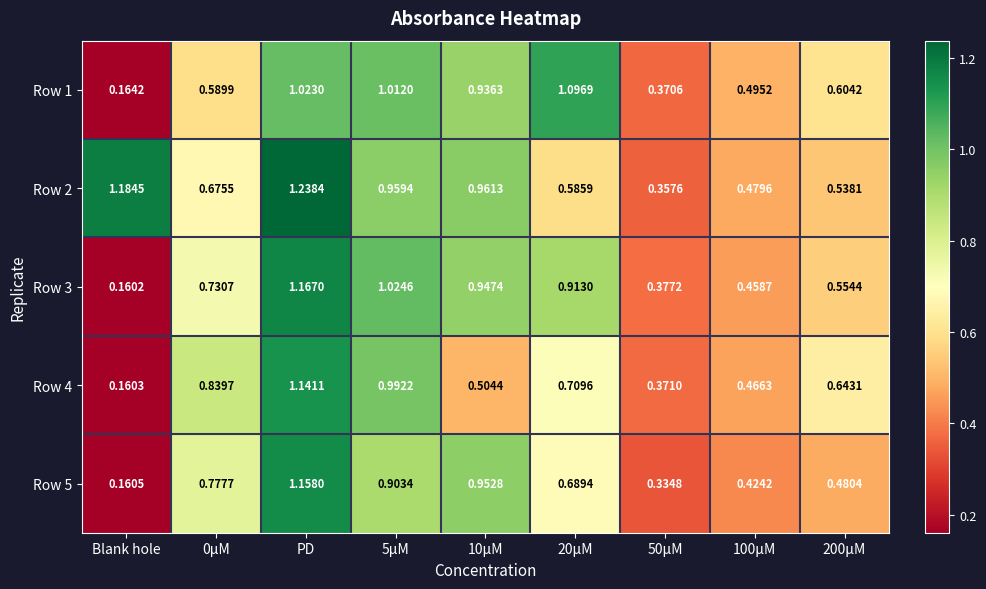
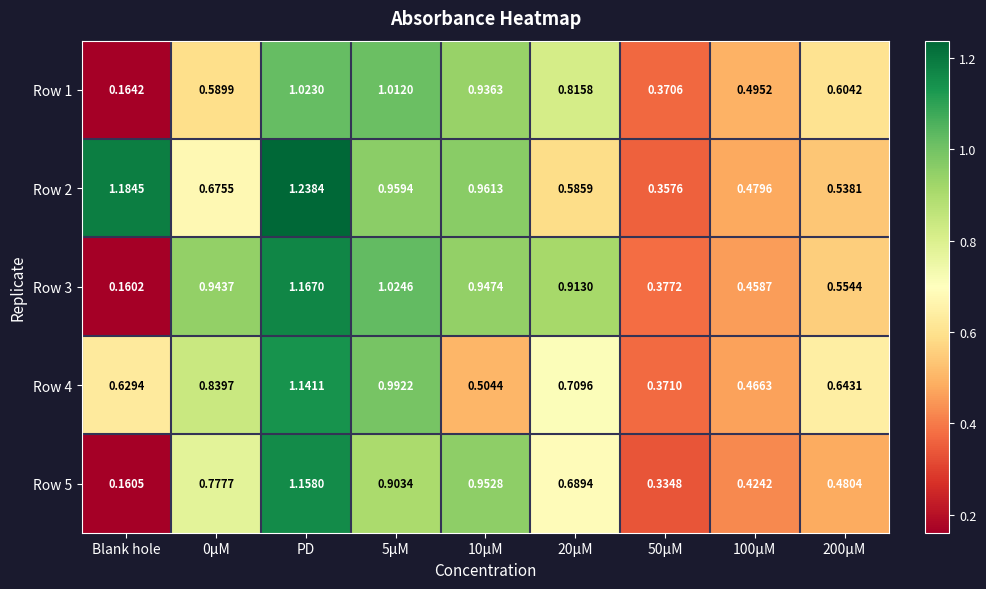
  {
    "Row 1": {
      "Blank hole": 0.1642,
      "0μM": 0.5899,
      "PD": 1.0230,
      "5μM": 1.0120,
      "10μM": 0.9363,
-     "20μM": 1.0969,
+     "20μM": 0.8158,
      "50μM": 0.3706,
      "100μM": 0.4952,
      "200μM": 0.6042
    },
    "Row 2": {
      "Blank hole": 1.1845,
      "0μM": 0.6755,
      "PD": 1.2384,
      "5μM": 0.9594,
      "10μM": 0.9613,
      "20μM": 0.5859,
      "50μM": 0.3576,
      "100μM": 0.4796,
      "200μM": 0.5381
    },
    "Row 3": {
      "Blank hole": 0.1602,
-     "0μM": 0.7307,
+     "0μM": 0.9437,
      "PD": 1.1670,
      "5μM": 1.0246,
      "10μM": 0.9474,
      "20μM": 0.9130,
      "50μM": 0.3772,
      "100μM": 0.4587,
      "200μM": 0.5544
    },
    "Row 4": {
-     "Blank hole": 0.1603,
+     "Blank hole": 0.6294,
      "0μM": 0.8397,
      "PD": 1.1411,
      "5μM": 0.9922,
      "10μM": 0.5044,
      "20μM": 0.7096,
      "50μM": 0.3710,
      "100μM": 0.4663,
      "200μM": 0.6431
    },
    "Row 5": {
      "Blank hole": 0.1605,
      "0μM": 0.7777,
      "PD": 1.1580,
      "5μM": 0.9034,
      "10μM": 0.9528,
      "20μM": 0.6894,
      "50μM": 0.3348,
      "100μM": 0.4242,
      "200μM": 0.4804
    }
  }
